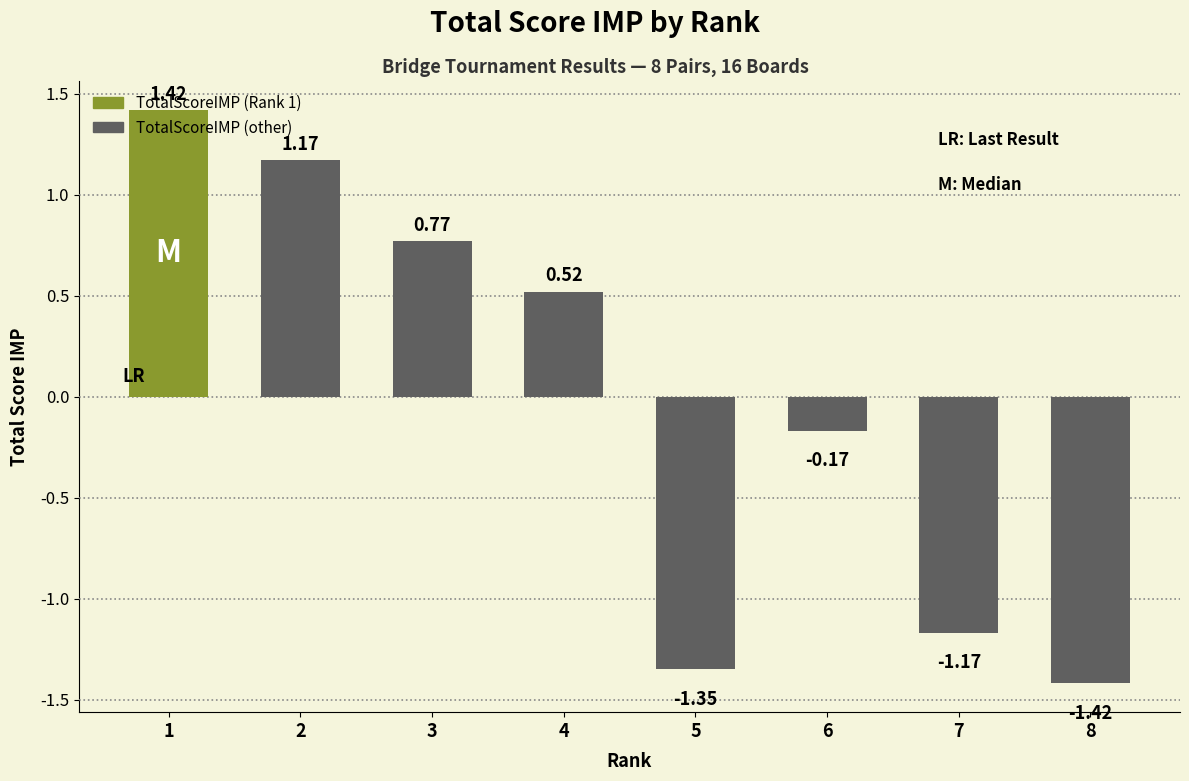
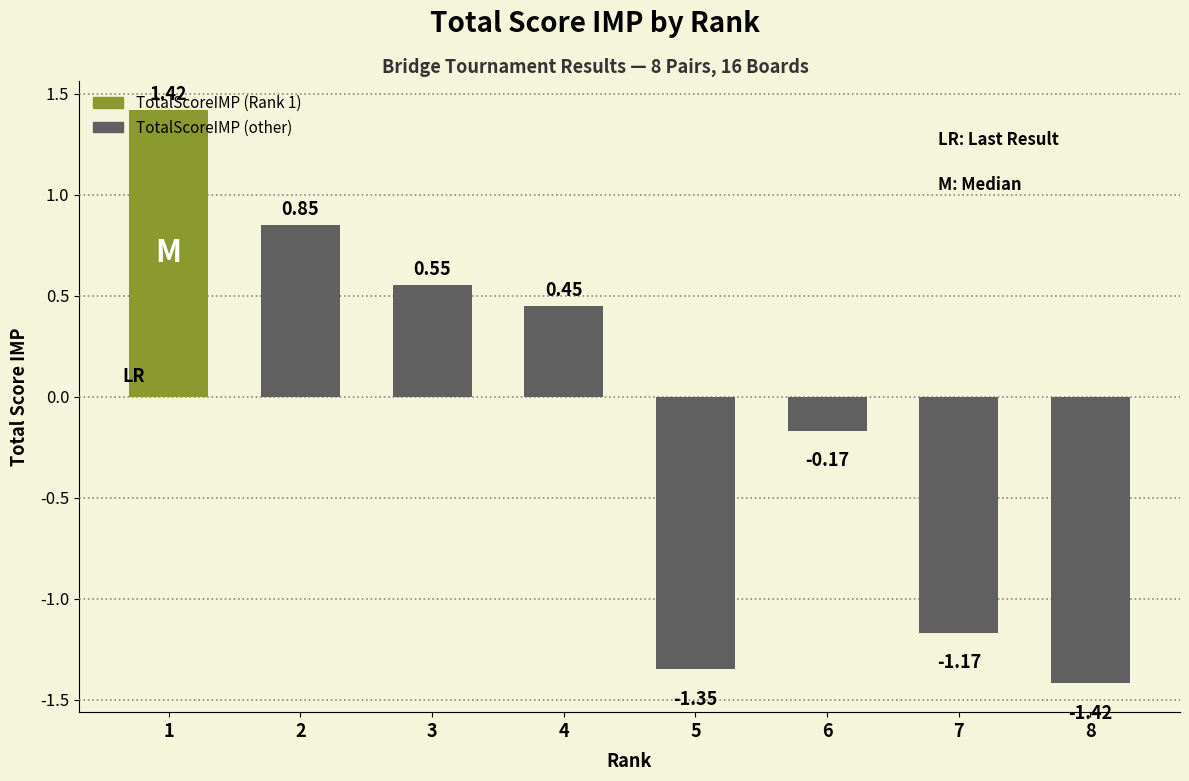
  {
    "1": 1.42,
-   "2": 1.17,
-   "3": 0.77,
-   "4": 0.52,
+   "2": 0.85,
+   "3": 0.55,
+   "4": 0.45,
    "5": -1.35,
    "6": -0.17,
    "7": -1.17,
    "8": -1.42
  }
